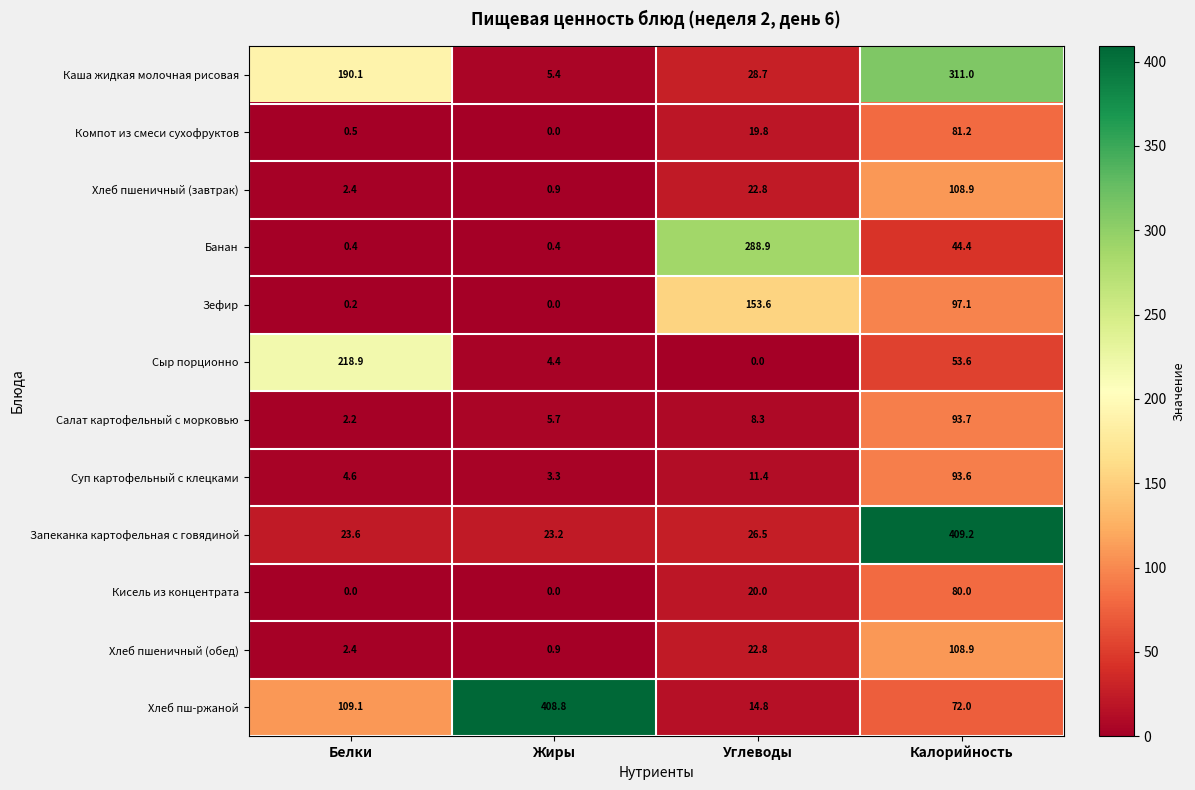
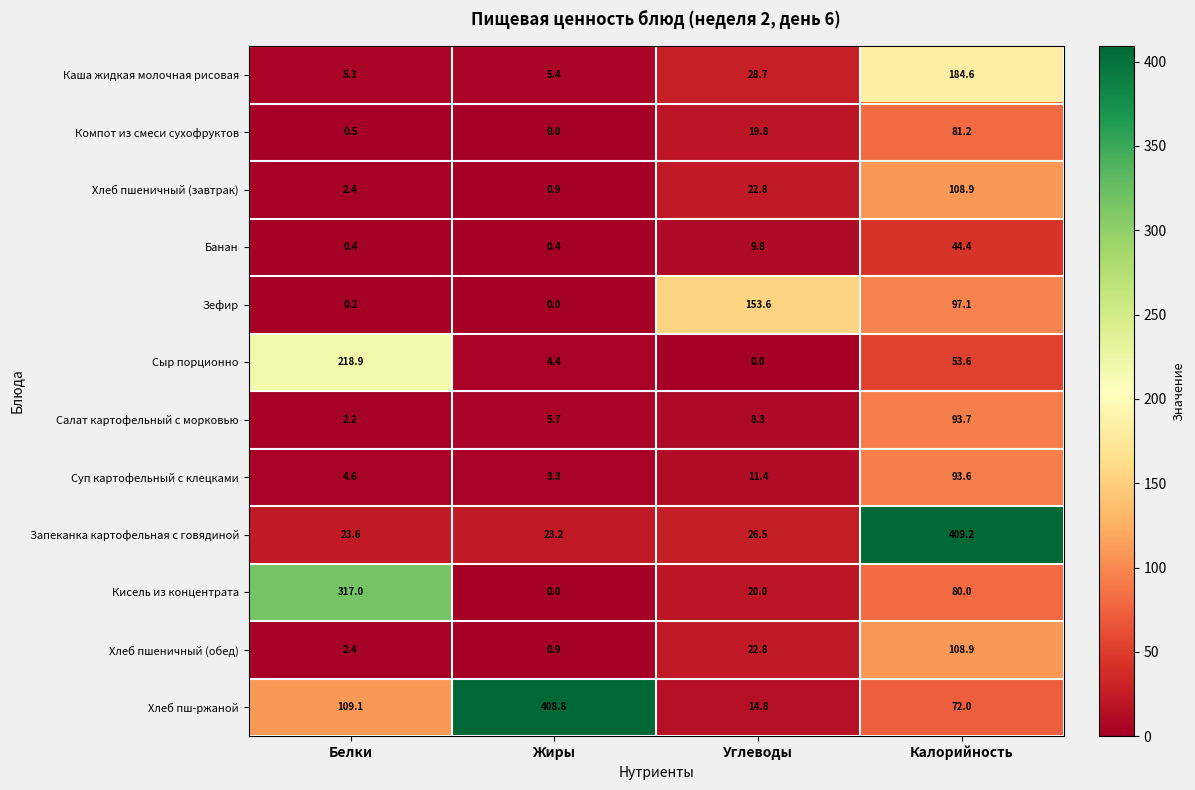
  {
    "Каша жидкая молочная рисовая": {
-     "Белки": 190.1,
+     "Белки": 5.3,
      "Жиры": 5.4,
      "Углеводы": 28.7,
-     "Калорийность": 311.0
+     "Калорийность": 184.6
    },
    "Компот из смеси сухофруктов": {
      "Белки": 0.5,
      "Жиры": 0.0,
      "Углеводы": 19.8,
      "Калорийность": 81.2
    },
    "Хлеб пшеничный (завтрак)": {
      "Белки": 2.4,
      "Жиры": 0.9,
      "Углеводы": 22.8,
      "Калорийность": 108.9
    },
    "Банан": {
      "Белки": 0.4,
      "Жиры": 0.4,
-     "Углеводы": 288.9,
+     "Углеводы": 9.8,
      "Калорийность": 44.4
    },
    "Зефир": {
      "Белки": 0.2,
      "Жиры": 0.0,
      "Углеводы": 153.6,
      "Калорийность": 97.1
    },
    "Сыр порционно": {
      "Белки": 218.9,
      "Жиры": 4.4,
      "Углеводы": 0.0,
      "Калорийность": 53.6
    },
    "Салат картофельный с морковью": {
      "Белки": 2.2,
      "Жиры": 5.7,
      "Углеводы": 8.3,
      "Калорийность": 93.7
    },
    "Суп картофельный с клецками": {
      "Белки": 4.6,
      "Жиры": 3.3,
      "Углеводы": 11.4,
      "Калорийность": 93.6
    },
    "Запеканка картофельная с говядиной": {
      "Белки": 23.6,
      "Жиры": 23.2,
      "Углеводы": 26.5,
      "Калорийность": 409.2
    },
    "Кисель из концентрата": {
-     "Белки": 0.0,
+     "Белки": 317.0,
      "Жиры": 0.0,
      "Углеводы": 20.0,
      "Калорийность": 80.0
    },
    "Хлеб пшеничный (обед)": {
      "Белки": 2.4,
      "Жиры": 0.9,
      "Углеводы": 22.8,
      "Калорийность": 108.9
    },
    "Хлеб пш-ржаной": {
      "Белки": 109.1,
      "Жиры": 408.8,
      "Углеводы": 14.8,
      "Калорийность": 72.0
    }
  }
